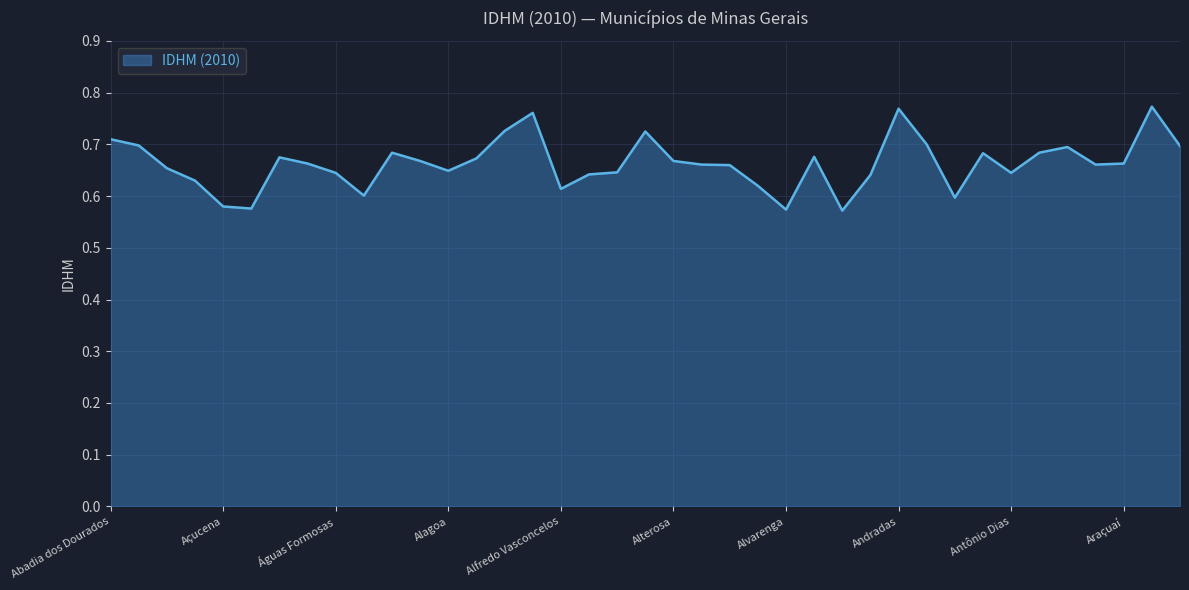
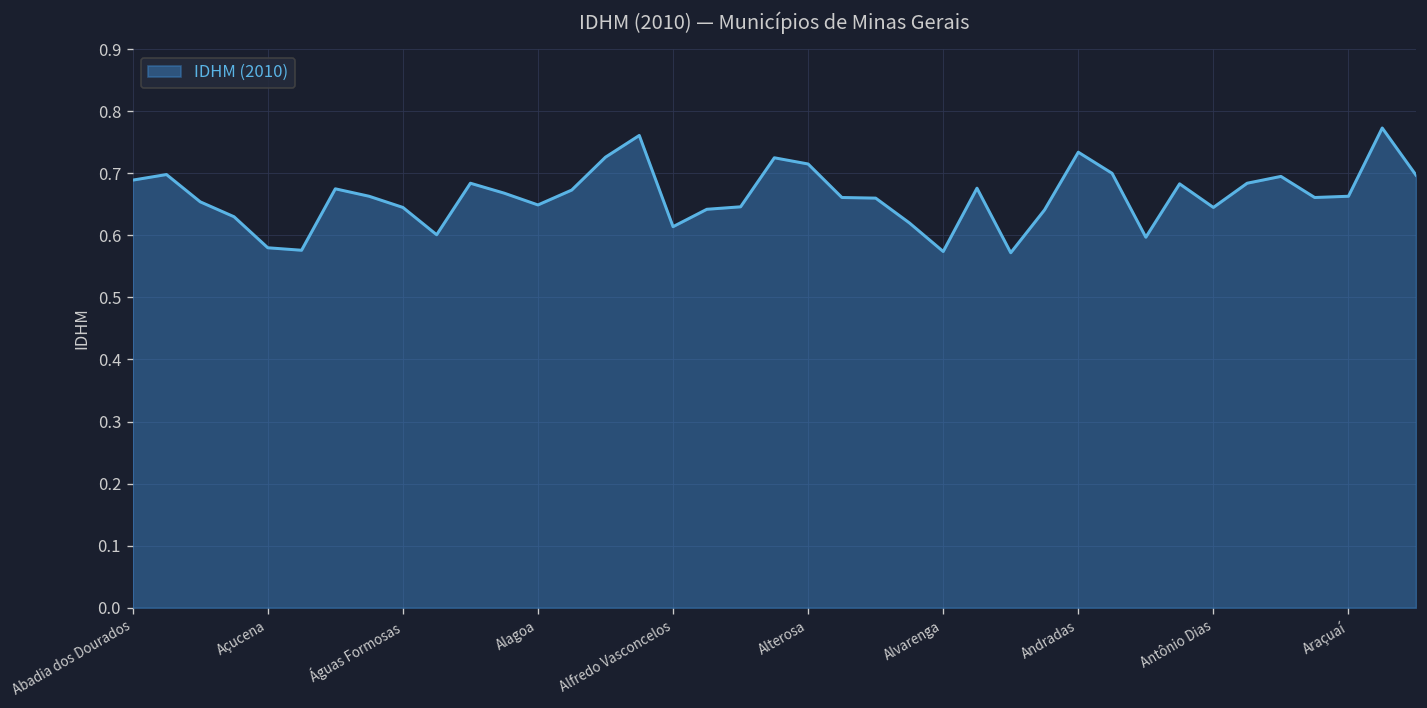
  {
-   "Abadia dos Dourados": 0.71,
+   "Abadia dos Dourados": 0.69,
    "Açucena": 0.58,
    "Águas Formosas": 0.65,
    "Alagoa": 0.65,
    "Alfredo Vasconcelos": 0.61,
-   "Alterosa": 0.67,
+   "Alterosa": 0.72,
    "Alvarenga": 0.57,
-   "Andradas": 0.77,
+   "Andradas": 0.73,
    "Antônio Dias": 0.65,
    "Araçuaí": 0.66
  }
